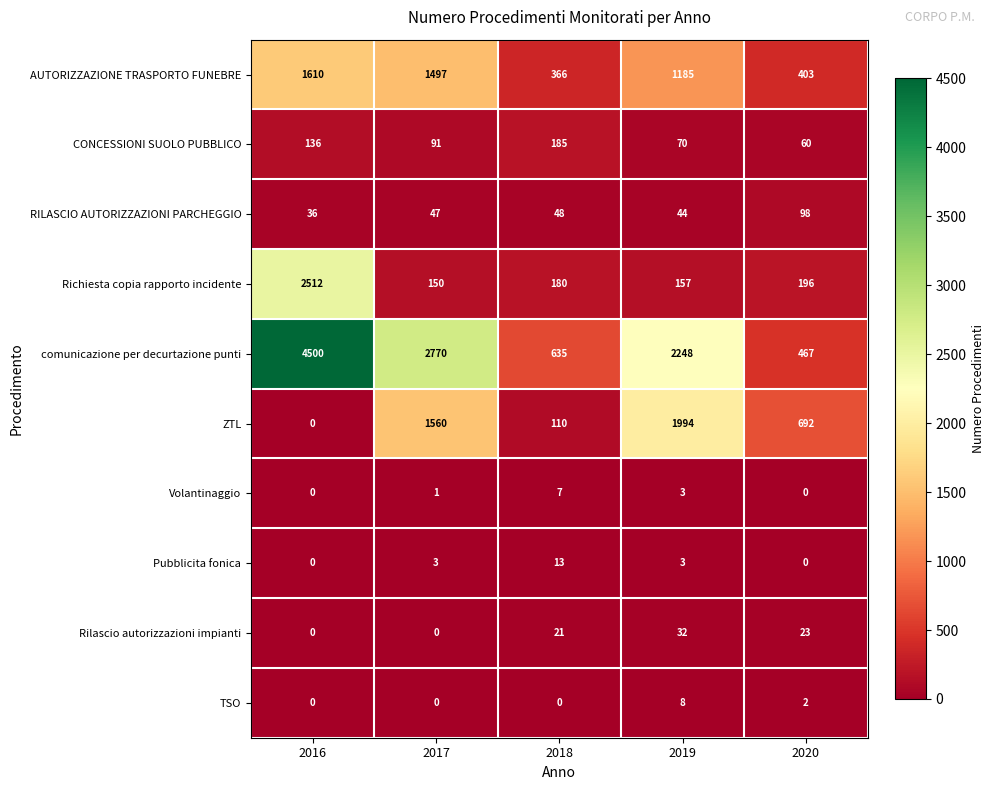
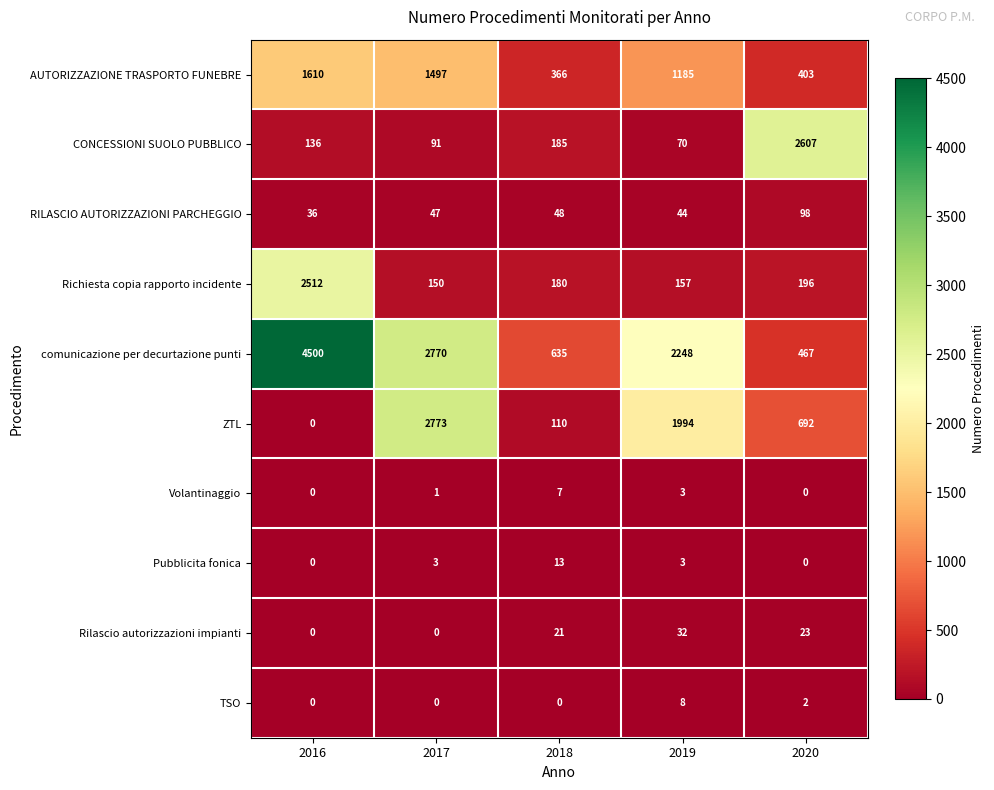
  {
    "AUTORIZZAZIONE TRASPORTO FUNEBRE": {
      "2016": 1610,
      "2017": 1497,
      "2018": 366,
      "2019": 1185,
      "2020": 403
    },
    "CONCESSIONI SUOLO PUBBLICO": {
      "2016": 136,
      "2017": 91,
      "2018": 185,
      "2019": 70,
-     "2020": 60
+     "2020": 2607
    },
    "RILASCIO AUTORIZZAZIONI PARCHEGGIO": {
      "2016": 36,
      "2017": 47,
      "2018": 48,
      "2019": 44,
      "2020": 98
    },
    "Richiesta copia rapporto incidente": {
      "2016": 2512,
      "2017": 150,
      "2018": 180,
      "2019": 157,
      "2020": 196
    },
    "comunicazione per decurtazione punti": {
      "2016": 4500,
      "2017": 2770,
      "2018": 635,
      "2019": 2248,
      "2020": 467
    },
    "ZTL": {
      "2016": 0,
-     "2017": 1560,
+     "2017": 2773,
      "2018": 110,
      "2019": 1994,
      "2020": 692
    },
    "Volantinaggio": {
      "2016": 0,
      "2017": 1,
      "2018": 7,
      "2019": 3,
      "2020": 0
    },
    "Pubblicita fonica": {
      "2016": 0,
      "2017": 3,
      "2018": 13,
      "2019": 3,
      "2020": 0
    },
    "Rilascio autorizzazioni impianti": {
      "2016": 0,
      "2017": 0,
      "2018": 21,
      "2019": 32,
      "2020": 23
    },
    "TSO": {
      "2016": 0,
      "2017": 0,
      "2018": 0,
      "2019": 8,
      "2020": 2
    }
  }
